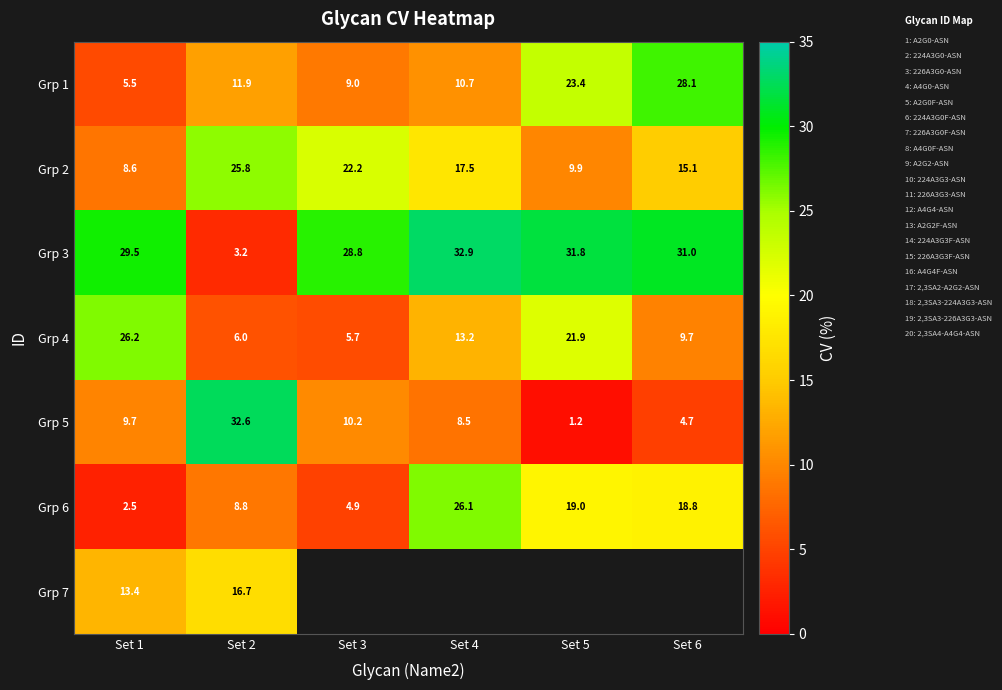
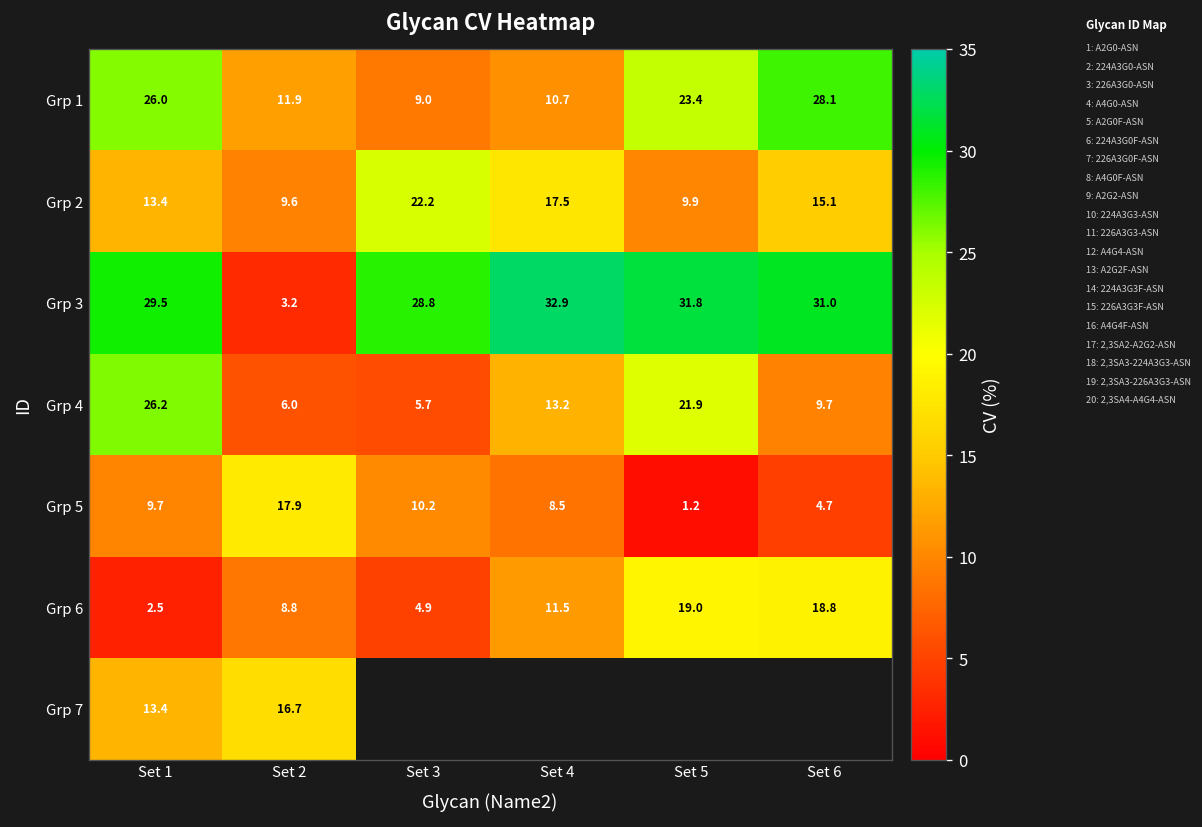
  {
    "Grp 1": {
-     "Set 1": 5.5,
+     "Set 1": 26.0,
      "Set 2": 11.9,
      "Set 3": 9.0,
      "Set 4": 10.7,
      "Set 5": 23.4,
      "Set 6": 28.1
    },
    "Grp 2": {
-     "Set 1": 8.6,
-     "Set 2": 25.8,
+     "Set 1": 13.4,
+     "Set 2": 9.6,
      "Set 3": 22.2,
      "Set 4": 17.5,
      "Set 5": 9.9,
      "Set 6": 15.1
    },
    "Grp 3": {
      "Set 1": 29.5,
      "Set 2": 3.2,
      "Set 3": 28.8,
      "Set 4": 32.9,
      "Set 5": 31.8,
      "Set 6": 31.0
    },
    "Grp 4": {
      "Set 1": 26.2,
      "Set 2": 6.0,
      "Set 3": 5.7,
      "Set 4": 13.2,
      "Set 5": 21.9,
      "Set 6": 9.7
    },
    "Grp 5": {
      "Set 1": 9.7,
-     "Set 2": 32.6,
+     "Set 2": 17.9,
      "Set 3": 10.2,
      "Set 4": 8.5,
      "Set 5": 1.2,
      "Set 6": 4.7
    },
    "Grp 6": {
      "Set 1": 2.5,
      "Set 2": 8.8,
      "Set 3": 4.9,
-     "Set 4": 26.1,
+     "Set 4": 11.5,
      "Set 5": 19.0,
      "Set 6": 18.8
    },
    "Grp 7": {
      "Set 1": 13.4,
      "Set 2": 16.7
    }
  }
